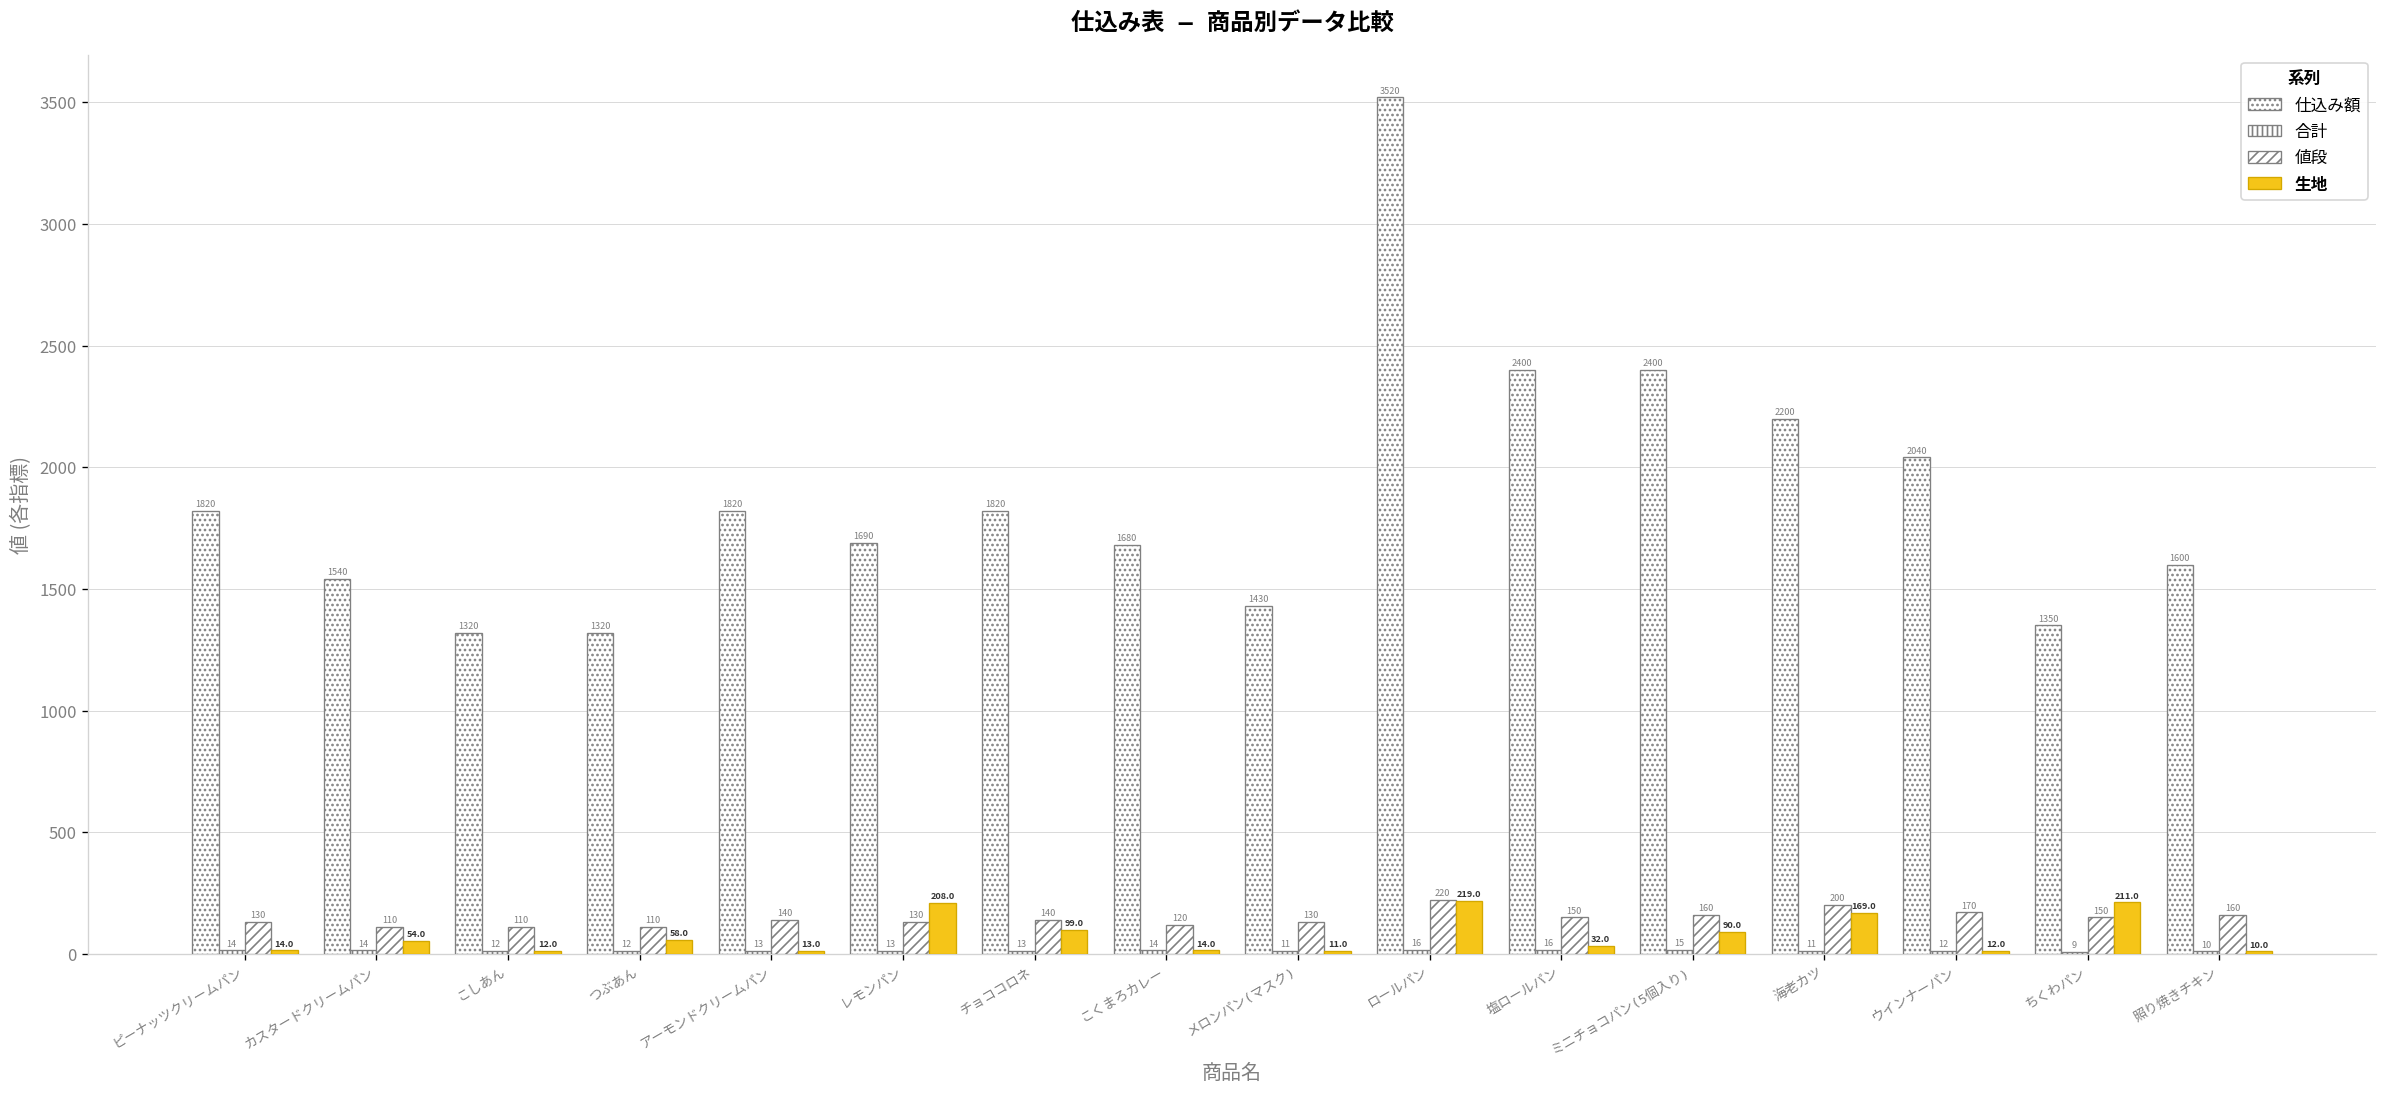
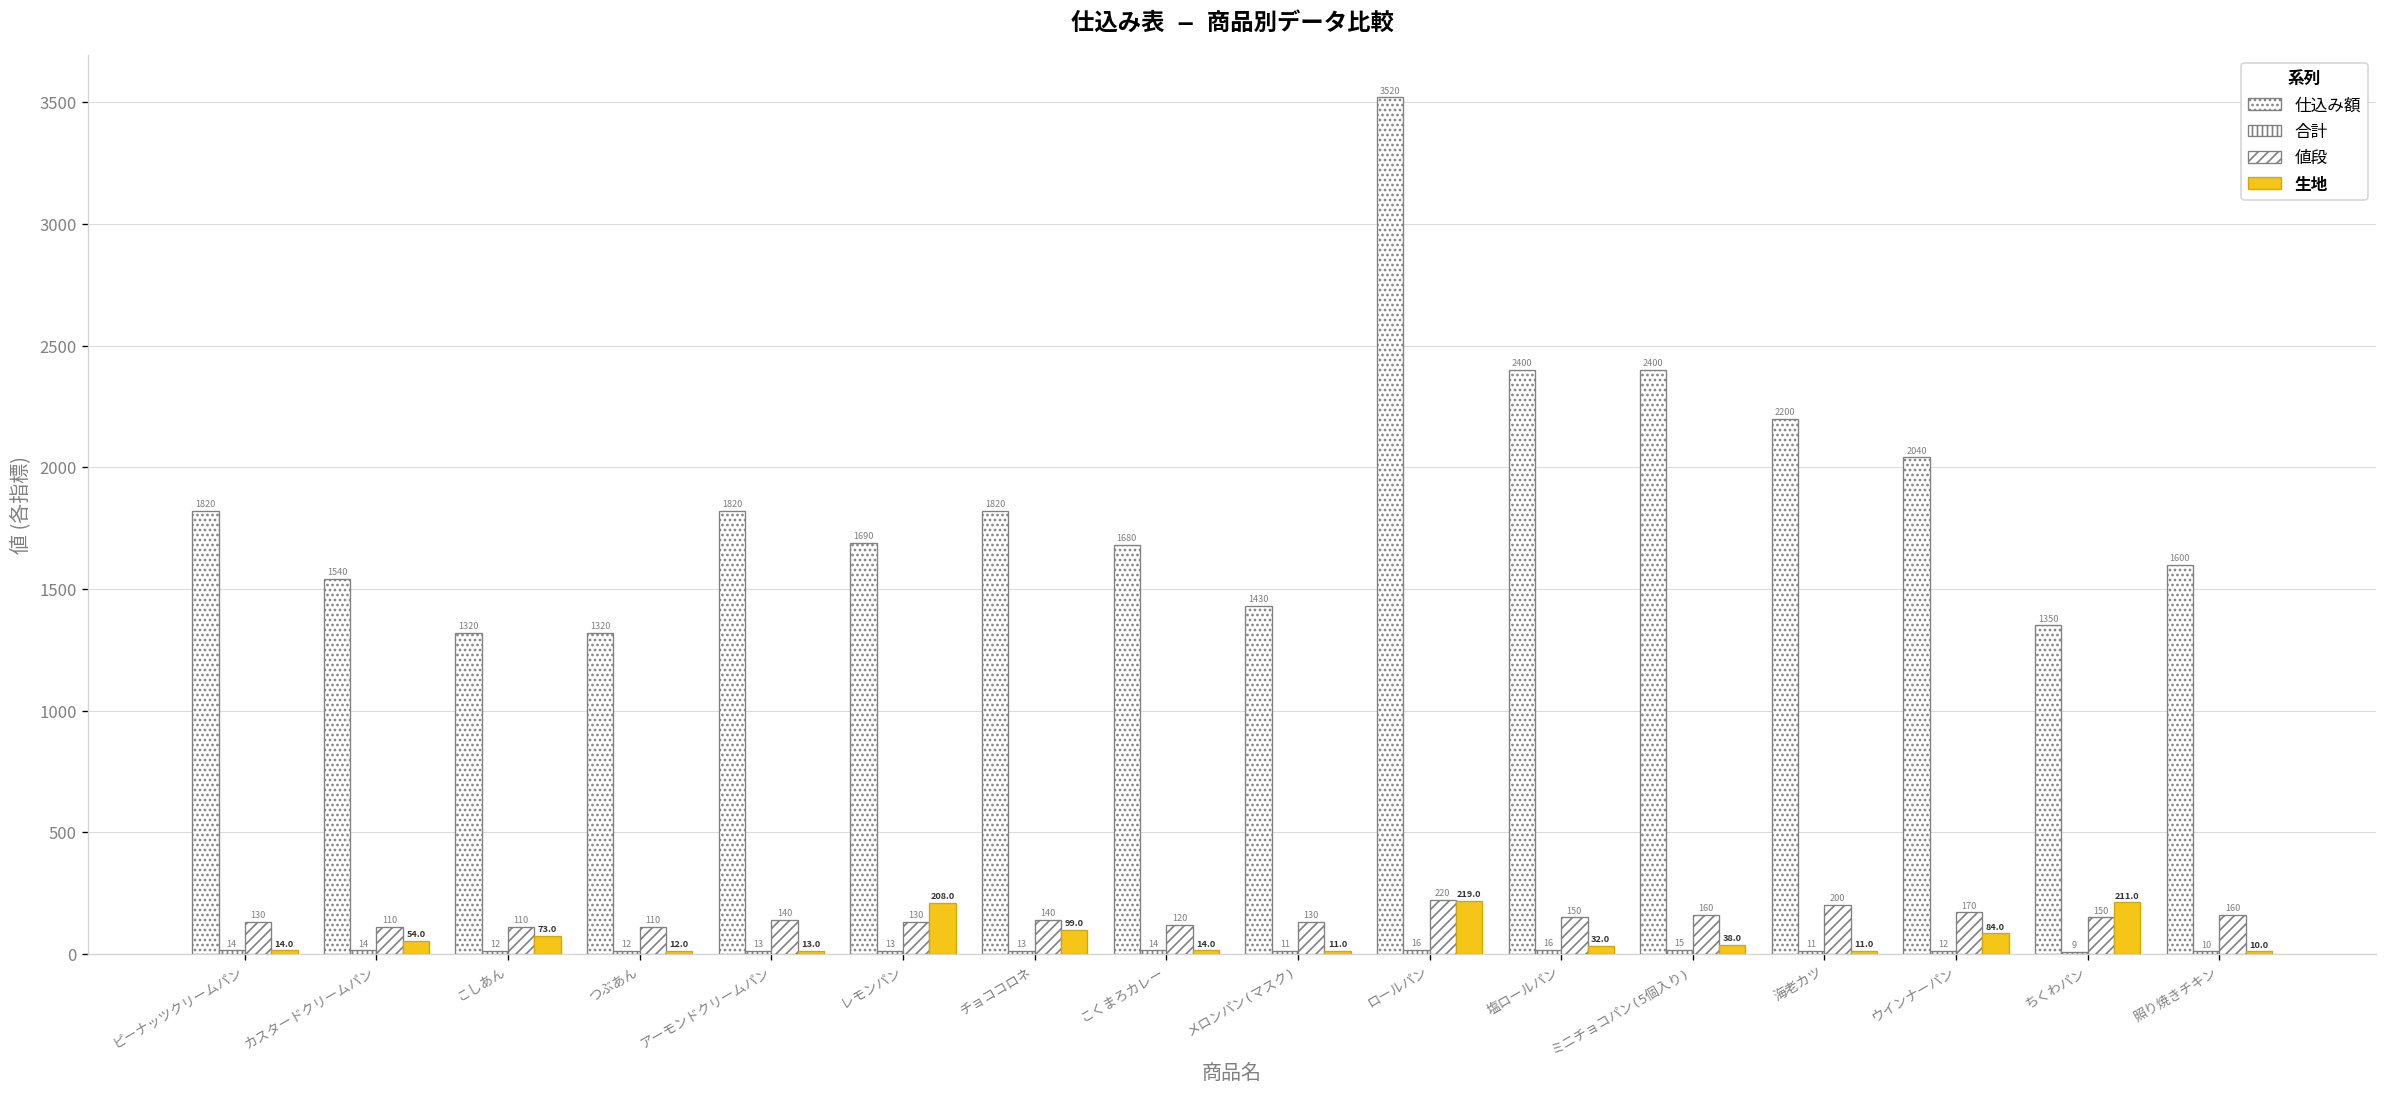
  {
    "生地": {
      "ピーナッツクリームパン": 14.0,
      "カスタードクリームパン": 54.0,
-     "こしあん": 12.0,
-     "つぶあん": 58.0,
+     "こしあん": 73.0,
+     "つぶあん": 12.0,
      "アーモンドクリームパン": 13.0,
      "レモンパン": 208.0,
      "チョココロネ": 99.0,
      "こくまろカレー": 14.0,
      "メロンパン(マスク)": 11.0,
      "ロールパン": 219.0,
      "塩ロールパン": 32.0,
-     "ミニチョコパン(5個入り)": 90.0,
-     "海老カツ": 169.0,
-     "ウインナーパン": 12.0,
+     "ミニチョコパン(5個入り)": 38.0,
+     "海老カツ": 11.0,
+     "ウインナーパン": 84.0,
      "ちくわパン": 211.0,
      "照り焼きチキン": 10.0
    }
  }
